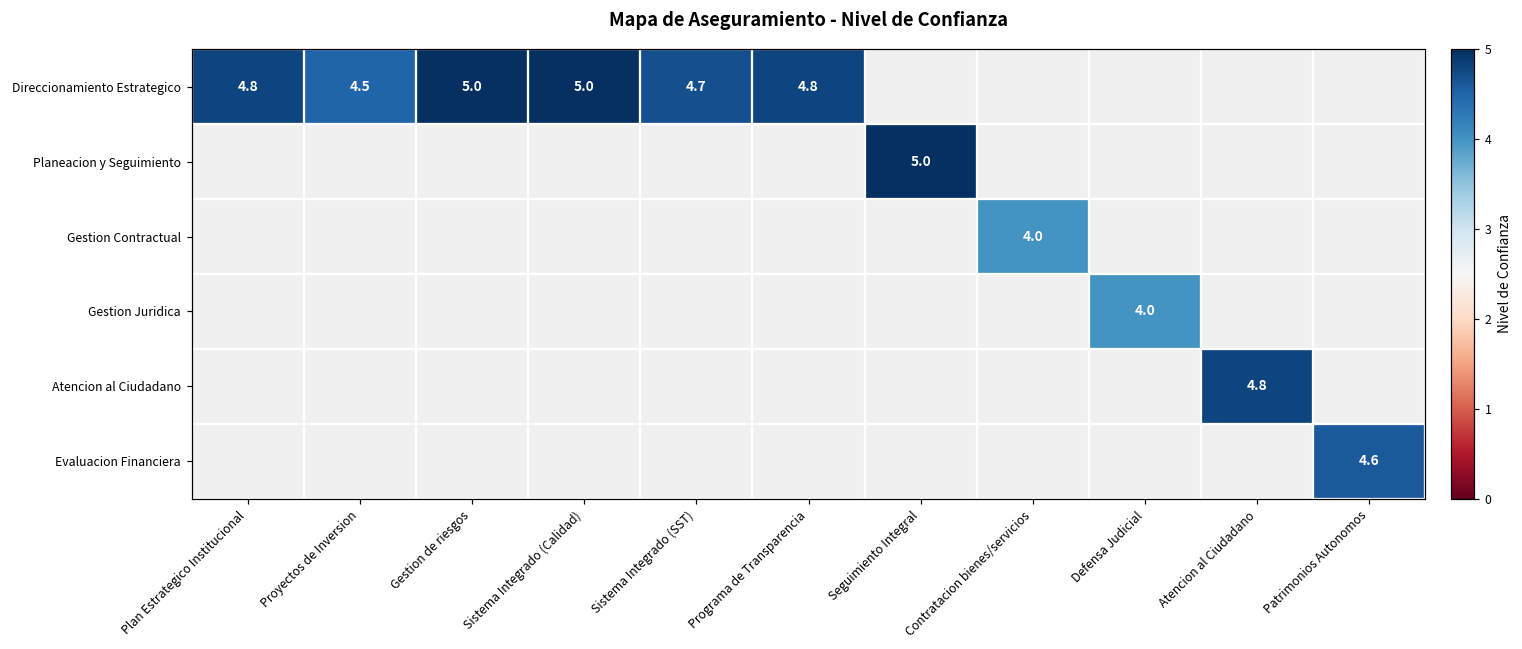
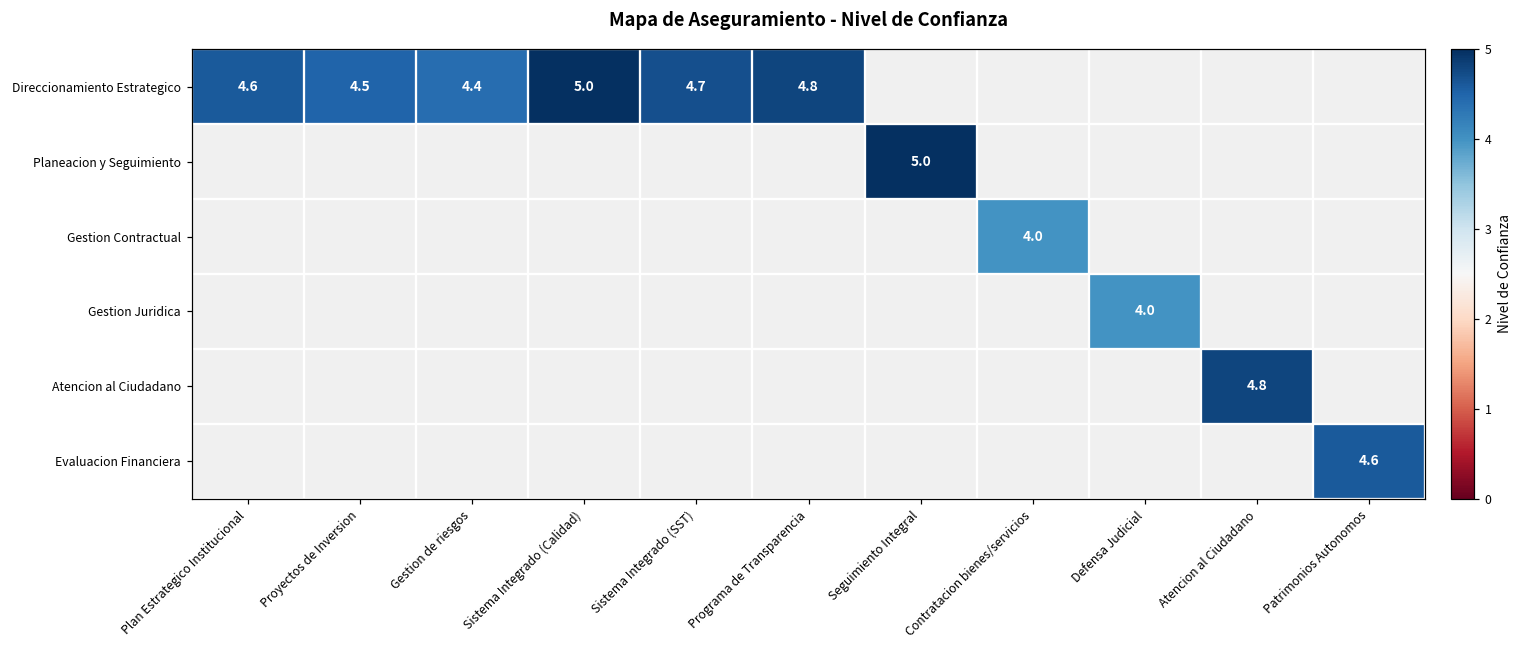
  {
    "Direccionamiento Estrategico": {
-     "Plan Estrategico Institucional": 4.8,
+     "Plan Estrategico Institucional": 4.6,
      "Proyectos de Inversion": 4.5,
-     "Gestion de riesgos": 5.0,
+     "Gestion de riesgos": 4.4,
      "Sistema Integrado (Calidad)": 5.0,
      "Sistema Integrado (SST)": 4.7,
      "Programa de Transparencia": 4.8
    },
    "Planeacion y Seguimiento": {
      "Seguimiento Integral": 5.0
    },
    "Gestion Contractual": {
      "Contratacion bienes/servicios": 4.0
    },
    "Gestion Juridica": {
      "Defensa Judicial": 4.0
    },
    "Atencion al Ciudadano": {
      "Atencion al Ciudadano": 4.8
    },
    "Evaluacion Financiera": {
      "Patrimonios Autonomos": 4.6
    }
  }
